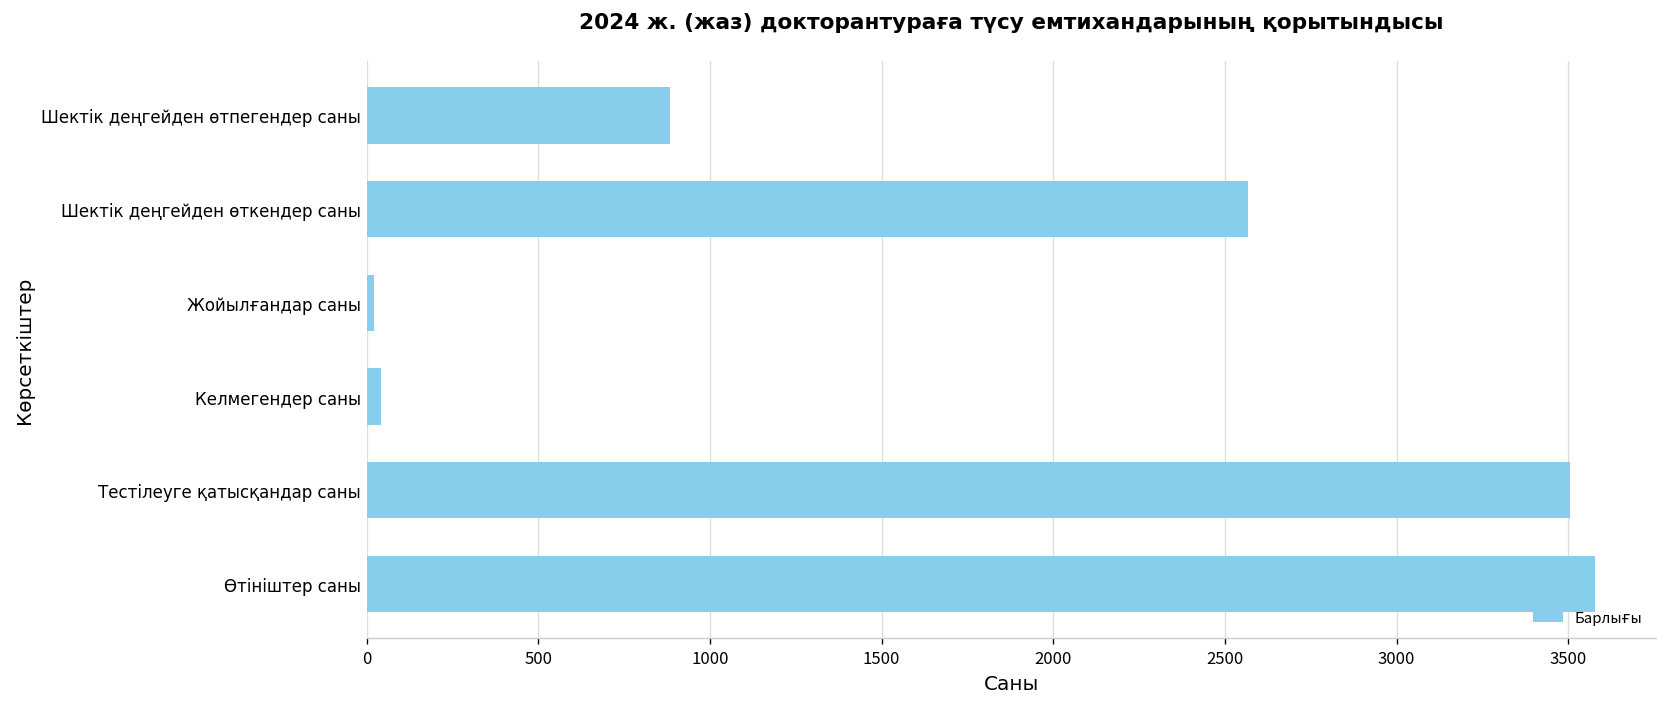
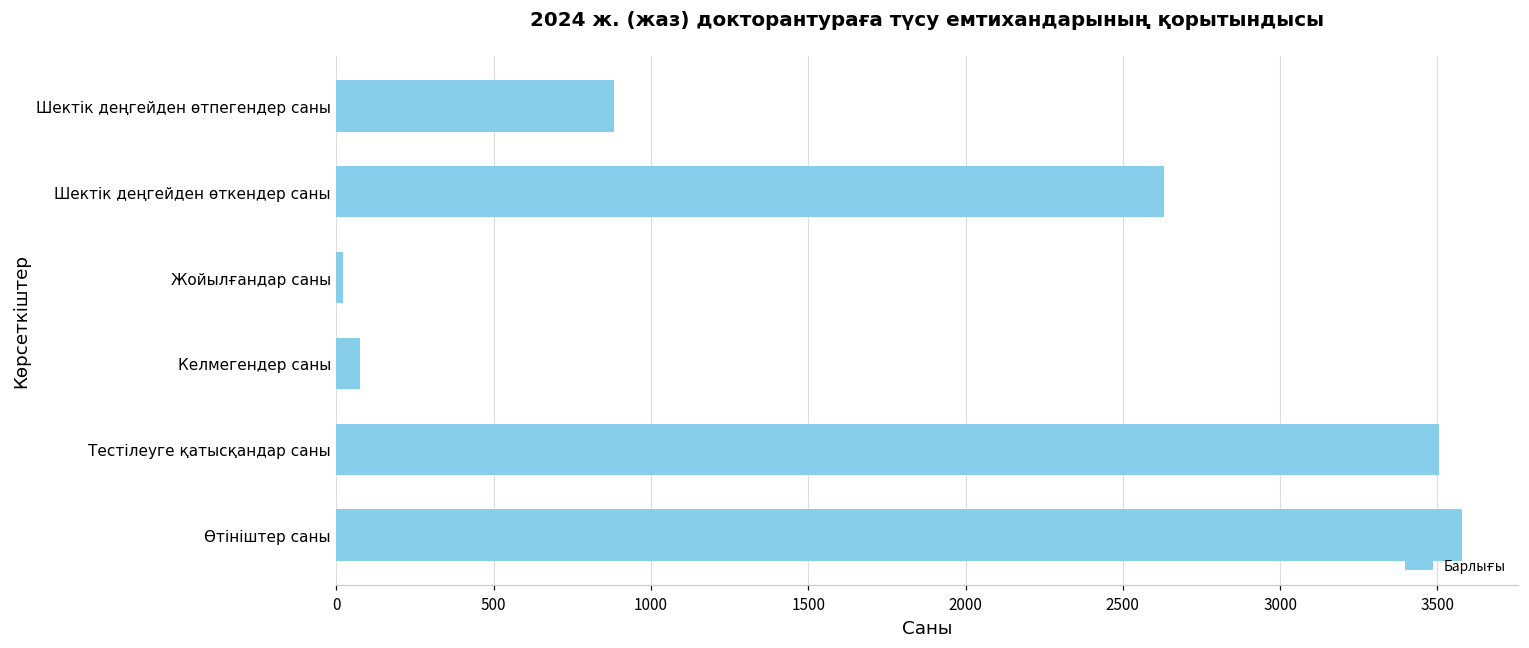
  {
    "Шектік деңгейден өтпегендер саны": 880,
-   "Шектік деңгейден өткендер саны": 2570,
+   "Шектік деңгейден өткендер саны": 2630,
    "Жойылғандар саны": 20,
-   "Келмегендер саны": 40,
+   "Келмегендер саны": 80,
    "Тестілеуге қатысқандар саны": 3510,
    "Өтініштер саны": 3580
  }
